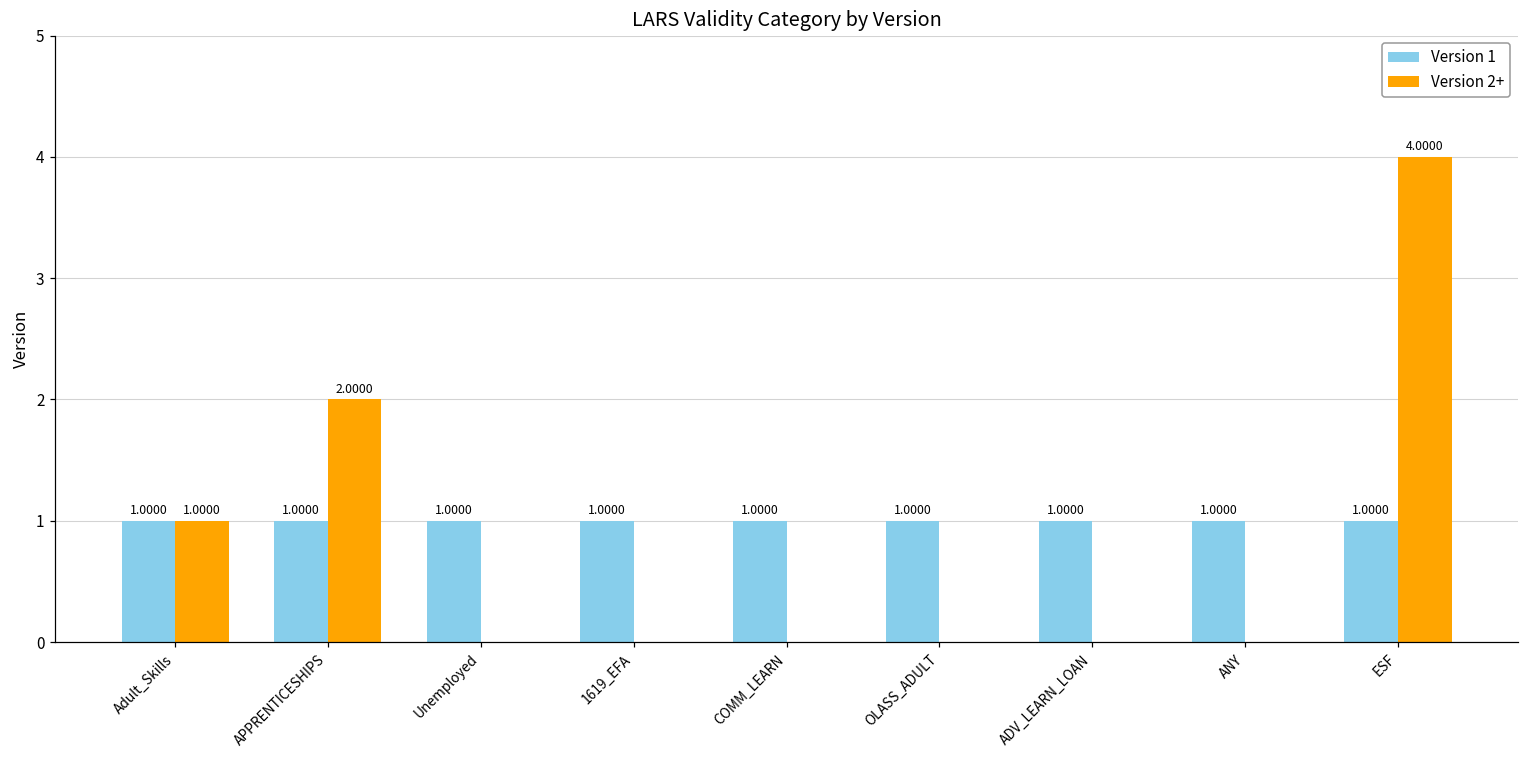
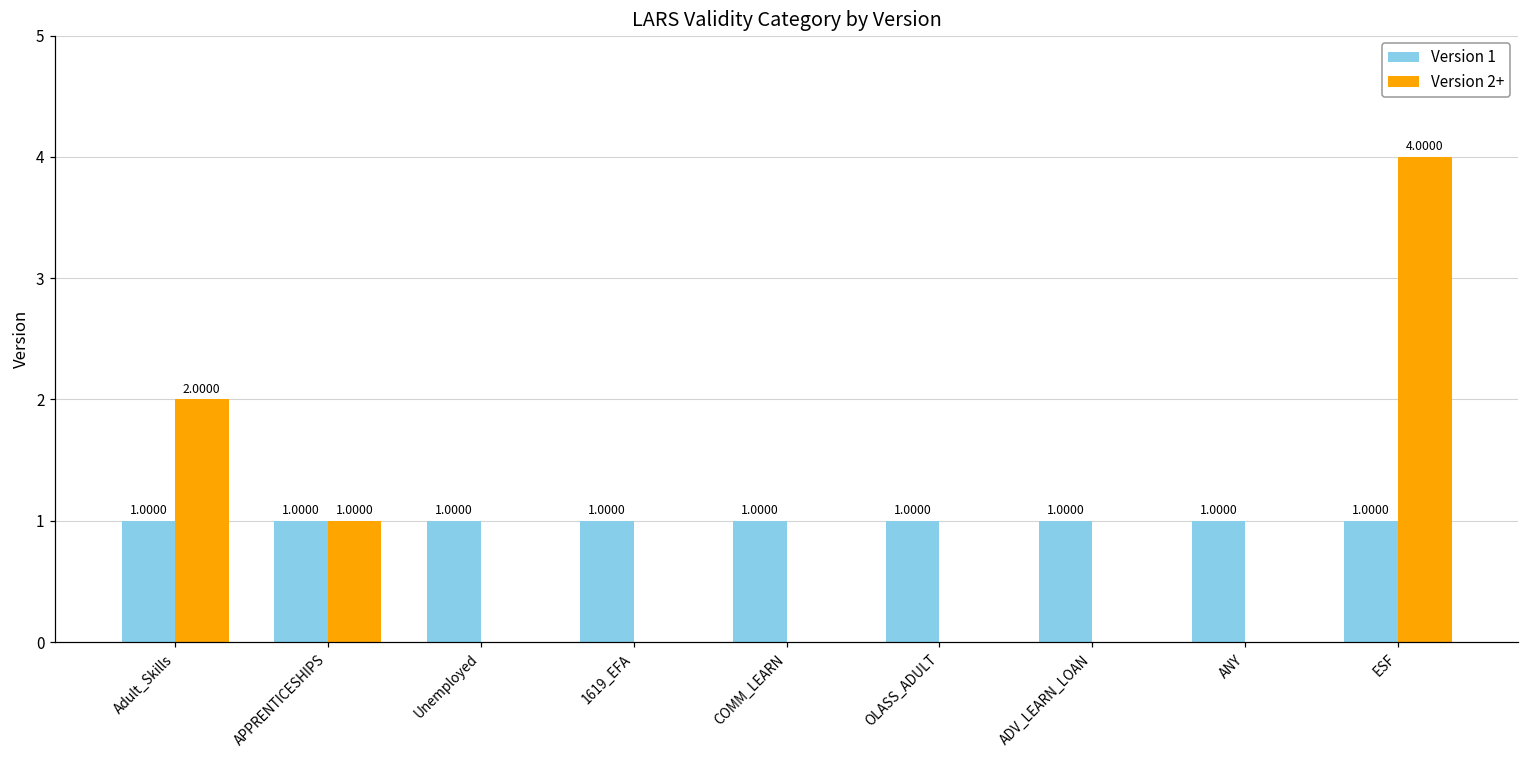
  {
    "Version 1": {
      "Adult_Skills": 1.0000,
      "APPRENTICESHIPS": 1.0000,
      "Unemployed": 1.0000,
      "1619_EFA": 1.0000,
      "COMM_LEARN": 1.0000,
      "OLASS_ADULT": 1.0000,
      "ADV_LEARN_LOAN": 1.0000,
      "ANY": 1.0000,
      "ESF": 1.0000
    },
    "Version 2+": {
-     "Adult_Skills": 1.0000,
-     "APPRENTICESHIPS": 2.0000,
+     "Adult_Skills": 2.0000,
+     "APPRENTICESHIPS": 1.0000,
      "ESF": 4.0000
    }
  }
